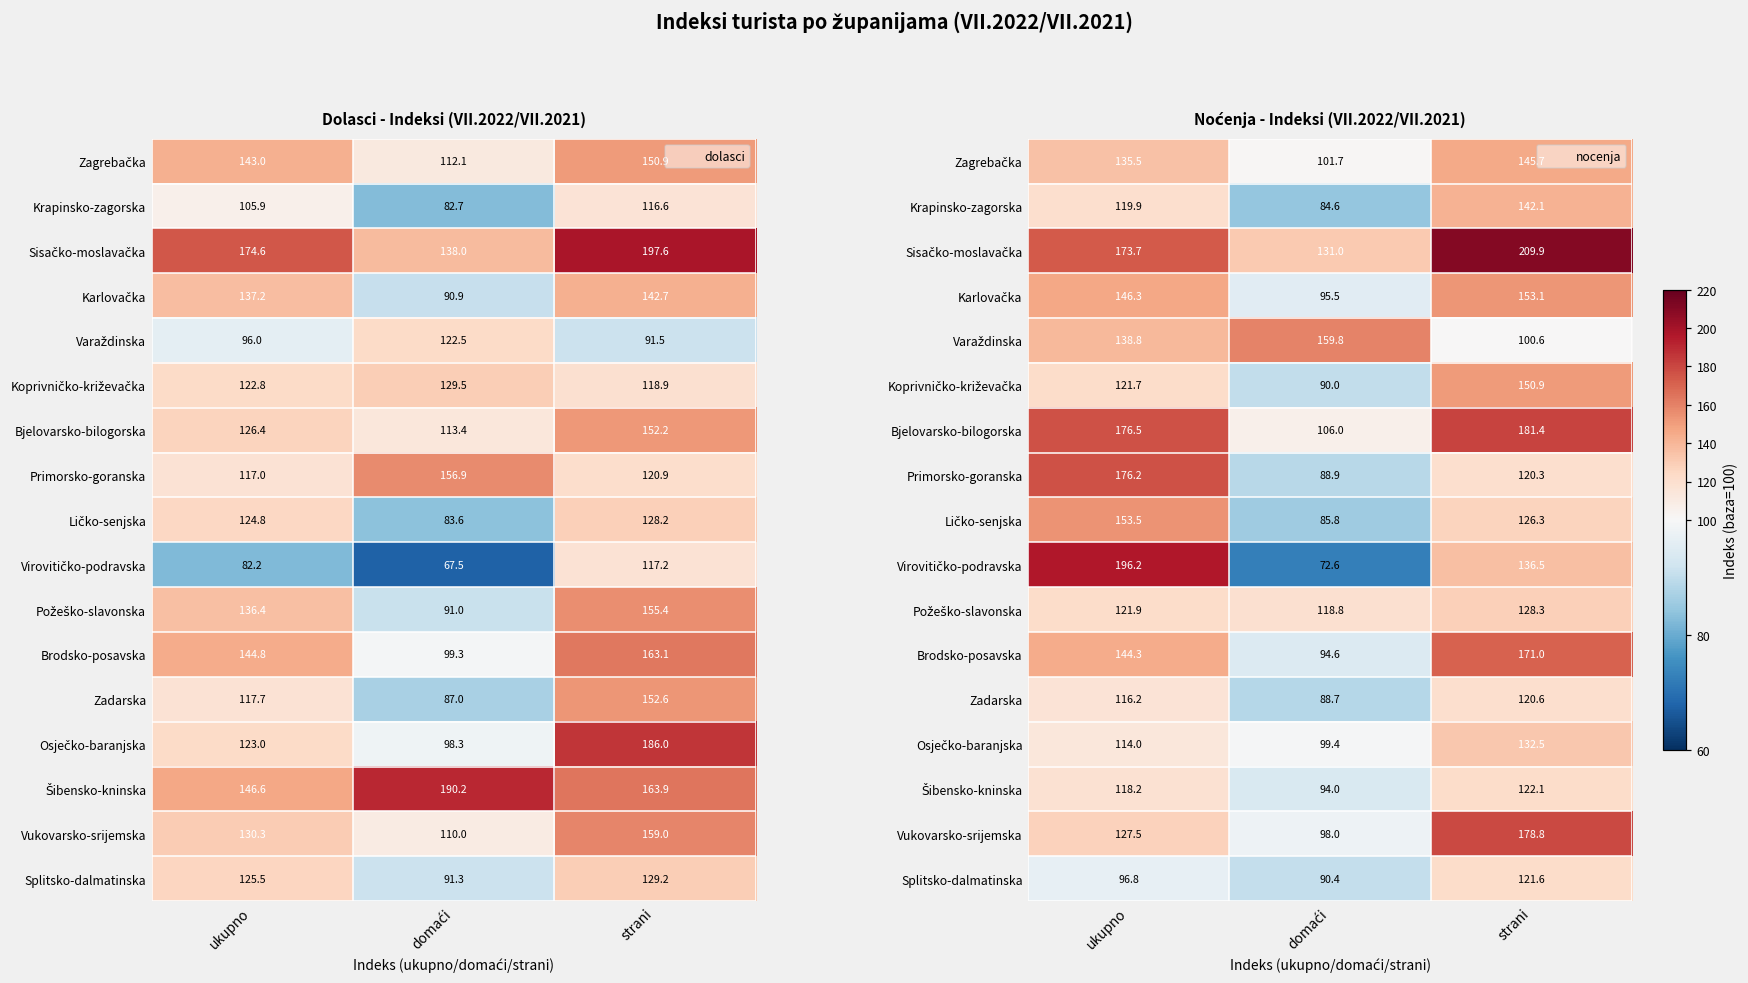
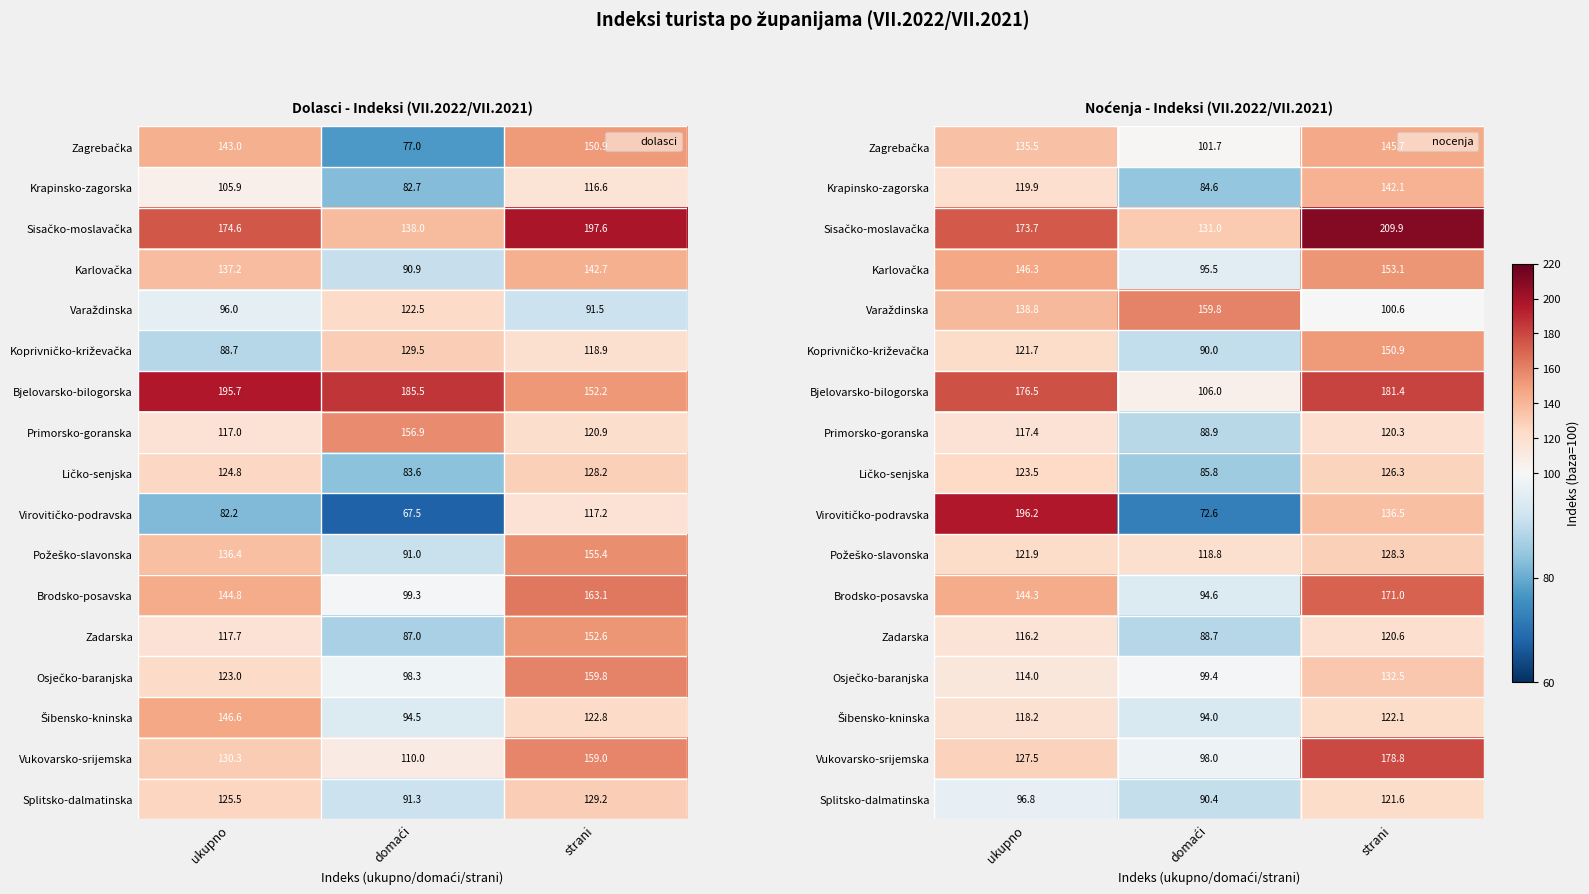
  {
    "Dolasci - Indeksi (VII.2022/VII.2021)": {
      "Zagrebačka": {
        "ukupno": 143.0,
-       "domaći": 112.1
+       "domaći": 77.0
      },
      "Krapinsko-zagorska": {
        "ukupno": 105.9,
        "domaći": 82.7,
        "strani": 116.6
      },
      "Sisačko-moslavačka": {
        "ukupno": 174.6,
        "domaći": 138.0,
        "strani": 197.6
      },
      "Karlovačka": {
        "ukupno": 137.2,
        "domaći": 90.9,
        "strani": 142.7
      },
      "Varaždinska": {
        "ukupno": 96.0,
        "domaći": 122.5,
        "strani": 91.5
      },
      "Koprivničko-križevačka": {
-       "ukupno": 122.8,
+       "ukupno": 88.7,
        "domaći": 129.5,
        "strani": 118.9
      },
      "Bjelovarsko-bilogorska": {
-       "ukupno": 126.4,
-       "domaći": 113.4,
+       "ukupno": 195.7,
+       "domaći": 185.5,
        "strani": 152.2
      },
      "Primorsko-goranska": {
        "ukupno": 117.0,
        "domaći": 156.9,
        "strani": 120.9
      },
      "Ličko-senjska": {
        "ukupno": 124.8,
        "domaći": 83.6,
        "strani": 128.2
      },
      "Virovitičko-podravska": {
        "ukupno": 82.2,
        "domaći": 67.5,
        "strani": 117.2
      },
      "Požeško-slavonska": {
        "ukupno": 136.4,
        "domaći": 91.0,
        "strani": 155.4
      },
      "Brodsko-posavska": {
        "ukupno": 144.8,
        "domaći": 99.3,
        "strani": 163.1
      },
      "Zadarska": {
        "ukupno": 117.7,
        "domaći": 87.0,
        "strani": 152.6
      },
      "Osječko-baranjska": {
        "ukupno": 123.0,
        "domaći": 98.3,
-       "strani": 186.0
+       "strani": 159.8
      },
      "Šibensko-kninska": {
        "ukupno": 146.6,
-       "domaći": 190.2,
-       "strani": 163.9
+       "domaći": 94.5,
+       "strani": 122.8
      },
      "Vukovarsko-srijemska": {
        "ukupno": 130.3,
        "domaći": 110.0,
        "strani": 159.0
      },
      "Splitsko-dalmatinska": {
        "ukupno": 125.5,
        "domaći": 91.3,
        "strani": 129.2
      }
    },
    "Noćenja - Indeksi (VII.2022/VII.2021)": {
      "Zagrebačka": {
        "ukupno": 135.5,
        "domaći": 101.7
      },
      "Krapinsko-zagorska": {
        "ukupno": 119.9,
        "domaći": 84.6,
        "strani": 142.1
      },
      "Sisačko-moslavačka": {
        "ukupno": 173.7,
        "domaći": 131.0,
        "strani": 209.9
      },
      "Karlovačka": {
        "ukupno": 146.3,
        "domaći": 95.5,
        "strani": 153.1
      },
      "Varaždinska": {
        "ukupno": 138.8,
        "domaći": 159.8,
        "strani": 100.6
      },
      "Koprivničko-križevačka": {
        "ukupno": 121.7,
        "domaći": 90.0,
        "strani": 150.9
      },
      "Bjelovarsko-bilogorska": {
        "ukupno": 176.5,
        "domaći": 106.0,
        "strani": 181.4
      },
      "Primorsko-goranska": {
-       "ukupno": 176.2,
+       "ukupno": 117.4,
        "domaći": 88.9,
        "strani": 120.3
      },
      "Ličko-senjska": {
-       "ukupno": 153.5,
+       "ukupno": 123.5,
        "domaći": 85.8,
        "strani": 126.3
      },
      "Virovitičko-podravska": {
        "ukupno": 196.2,
        "domaći": 72.6,
        "strani": 136.5
      },
      "Požeško-slavonska": {
        "ukupno": 121.9,
        "domaći": 118.8,
        "strani": 128.3
      },
      "Brodsko-posavska": {
        "ukupno": 144.3,
        "domaći": 94.6,
        "strani": 171.0
      },
      "Zadarska": {
        "ukupno": 116.2,
        "domaći": 88.7,
        "strani": 120.6
      },
      "Osječko-baranjska": {
        "ukupno": 114.0,
        "domaći": 99.4,
        "strani": 132.5
      },
      "Šibensko-kninska": {
        "ukupno": 118.2,
        "domaći": 94.0,
        "strani": 122.1
      },
      "Vukovarsko-srijemska": {
        "ukupno": 127.5,
        "domaći": 98.0,
        "strani": 178.8
      },
      "Splitsko-dalmatinska": {
        "ukupno": 96.8,
        "domaći": 90.4,
        "strani": 121.6
      }
    }
  }
